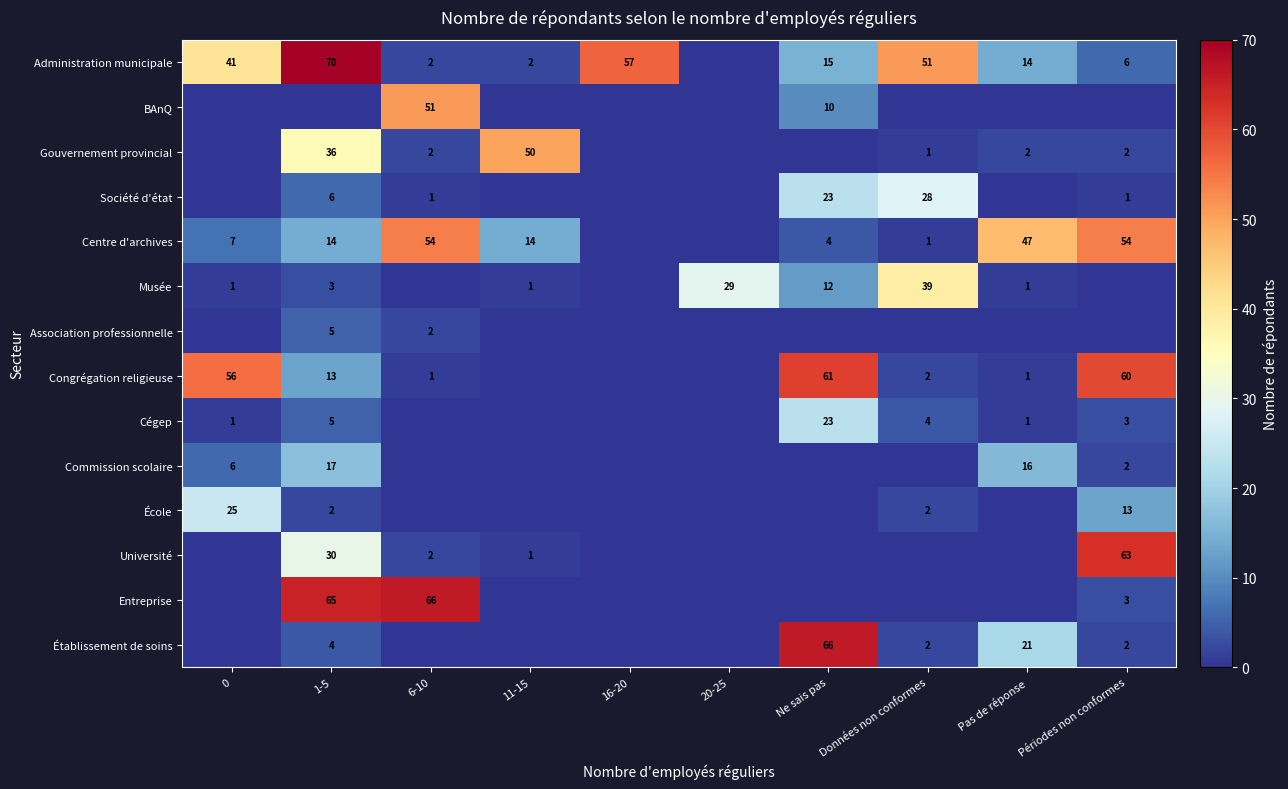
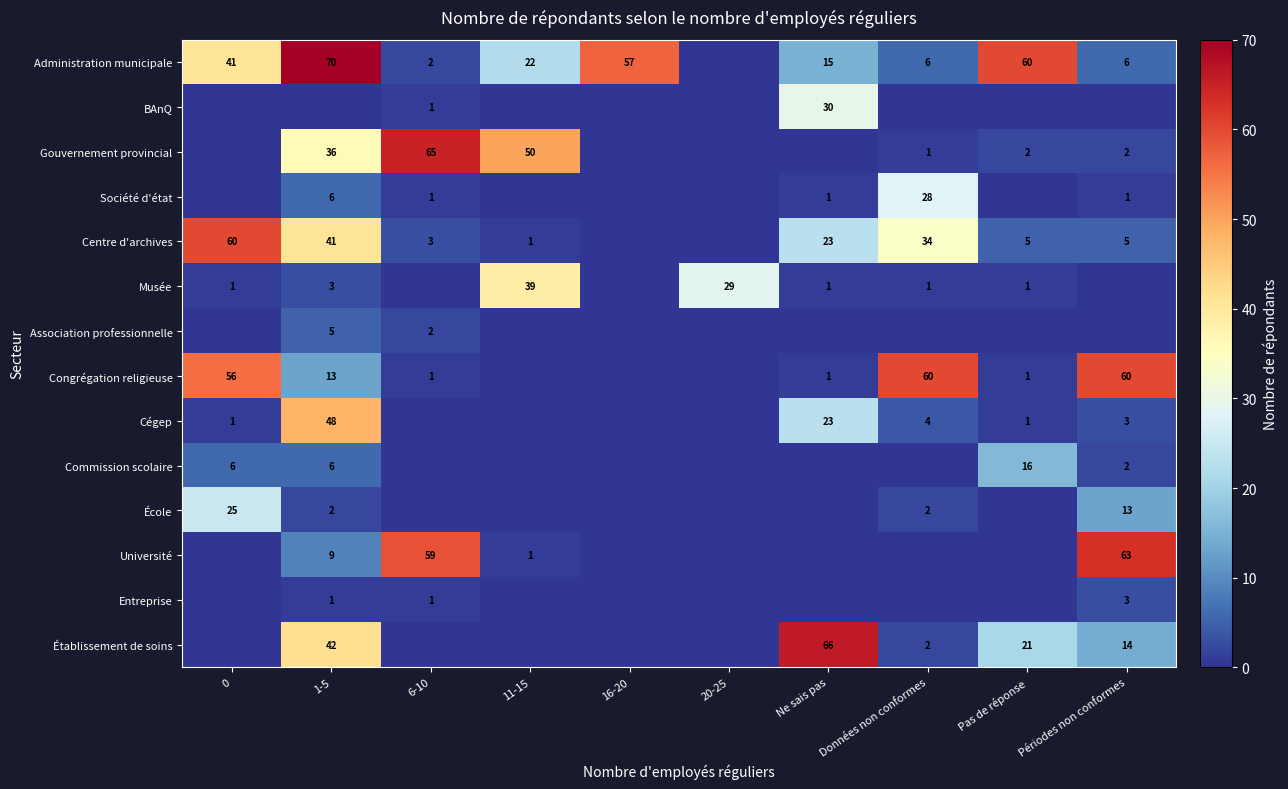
  {
    "Administration municipale": {
      "0": 41,
      "1-5": 70,
      "6-10": 2,
-     "11-15": 2,
+     "11-15": 22,
      "16-20": 57,
      "Ne sais pas": 15,
-     "Données non conformes": 51,
-     "Pas de réponse": 14,
+     "Données non conformes": 6,
+     "Pas de réponse": 60,
      "Périodes non conformes": 6
    },
    "BAnQ": {
-     "6-10": 51,
-     "Ne sais pas": 10
+     "6-10": 1,
+     "Ne sais pas": 30
    },
    "Gouvernement provincial": {
      "1-5": 36,
-     "6-10": 2,
+     "6-10": 65,
      "11-15": 50,
      "Données non conformes": 1,
      "Pas de réponse": 2,
      "Périodes non conformes": 2
    },
    "Société d'état": {
      "1-5": 6,
      "6-10": 1,
-     "Ne sais pas": 23,
+     "Ne sais pas": 1,
      "Données non conformes": 28,
      "Périodes non conformes": 1
    },
    "Centre d'archives": {
-     "0": 7,
-     "1-5": 14,
-     "6-10": 54,
-     "11-15": 14,
-     "Ne sais pas": 4,
-     "Données non conformes": 1,
-     "Pas de réponse": 47,
-     "Périodes non conformes": 54
+     "0": 60,
+     "1-5": 41,
+     "6-10": 3,
+     "11-15": 1,
+     "Ne sais pas": 23,
+     "Données non conformes": 34,
+     "Pas de réponse": 5,
+     "Périodes non conformes": 5
    },
    "Musée": {
      "0": 1,
      "1-5": 3,
-     "11-15": 1,
+     "11-15": 39,
      "20-25": 29,
-     "Ne sais pas": 12,
-     "Données non conformes": 39,
+     "Ne sais pas": 1,
+     "Données non conformes": 1,
      "Pas de réponse": 1
    },
    "Association professionnelle": {
      "1-5": 5,
      "6-10": 2
    },
    "Congrégation religieuse": {
      "0": 56,
      "1-5": 13,
      "6-10": 1,
-     "Ne sais pas": 61,
-     "Données non conformes": 2,
+     "Ne sais pas": 1,
+     "Données non conformes": 60,
      "Pas de réponse": 1,
      "Périodes non conformes": 60
    },
    "Cégep": {
      "0": 1,
-     "1-5": 5,
+     "1-5": 48,
      "Ne sais pas": 23,
      "Données non conformes": 4,
      "Pas de réponse": 1,
      "Périodes non conformes": 3
    },
    "Commission scolaire": {
      "0": 6,
-     "1-5": 17,
+     "1-5": 6,
      "Pas de réponse": 16,
      "Périodes non conformes": 2
    },
    "École": {
      "0": 25,
      "1-5": 2,
      "Données non conformes": 2,
      "Périodes non conformes": 13
    },
    "Université": {
-     "1-5": 30,
-     "6-10": 2,
+     "1-5": 9,
+     "6-10": 59,
      "11-15": 1,
      "Périodes non conformes": 63
    },
    "Entreprise": {
-     "1-5": 65,
-     "6-10": 66,
+     "1-5": 1,
+     "6-10": 1,
      "Périodes non conformes": 3
    },
    "Établissement de soins": {
-     "1-5": 4,
+     "1-5": 42,
      "Ne sais pas": 66,
      "Données non conformes": 2,
      "Pas de réponse": 21,
-     "Périodes non conformes": 2
+     "Périodes non conformes": 14
    }
  }
